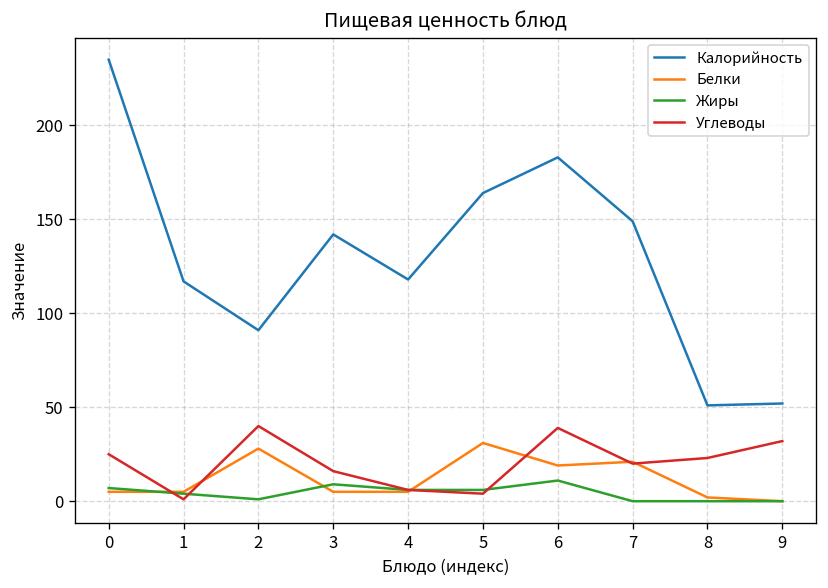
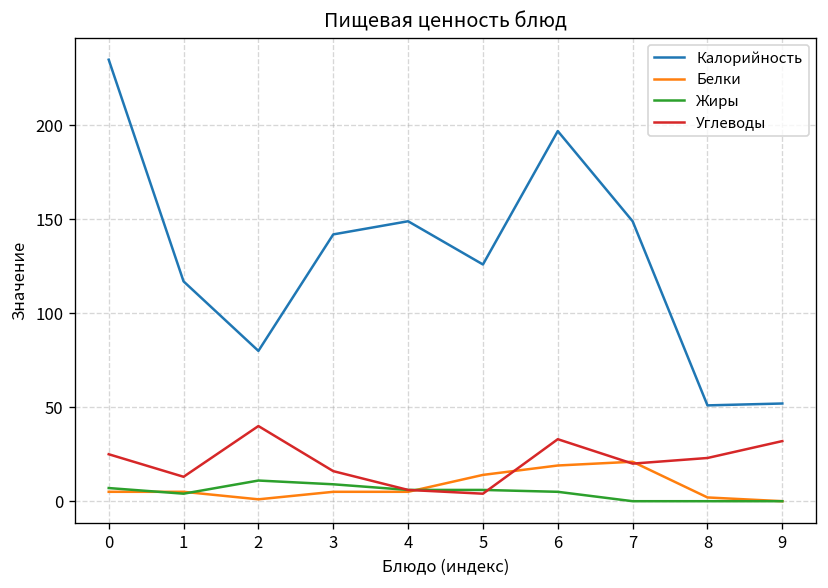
  {
    "Калорийность": {
      "0": 235,
      "1": 117,
-     "2": 91,
+     "2": 80,
      "3": 142,
-     "4": 118,
-     "5": 164,
-     "6": 183,
+     "4": 149,
+     "5": 126,
+     "6": 197,
      "7": 149,
      "8": 51,
      "9": 52
    },
    "Белки": {
      "0": 5,
-     "2": 28,
+     "2": 1,
      "3": 5,
-     "5": 31,
+     "5": 14,
      "6": 19,
      "8": 2
    },
    "Жиры": {
      "0": 7,
-     "2": 1,
+     "2": 11,
      "3": 9,
      "5": 6,
-     "6": 11,
+     "6": 5,
      "7": 0,
      "8": 0
    },
    "Углеводы": {
      "0": 25,
-     "1": 1,
+     "1": 13,
      "2": 40,
      "3": 16,
      "5": 4,
-     "6": 39,
+     "6": 33,
      "8": 23,
      "9": 32
    }
  }
